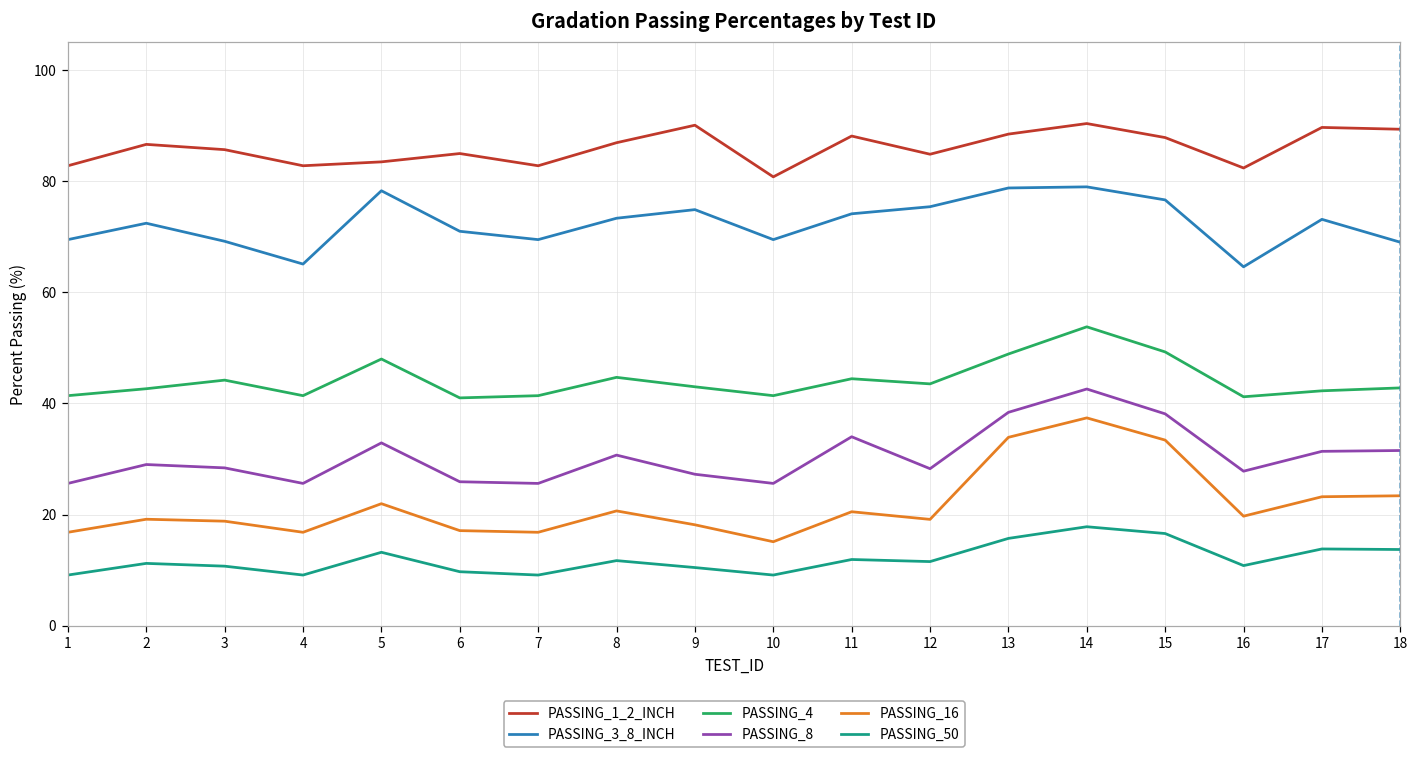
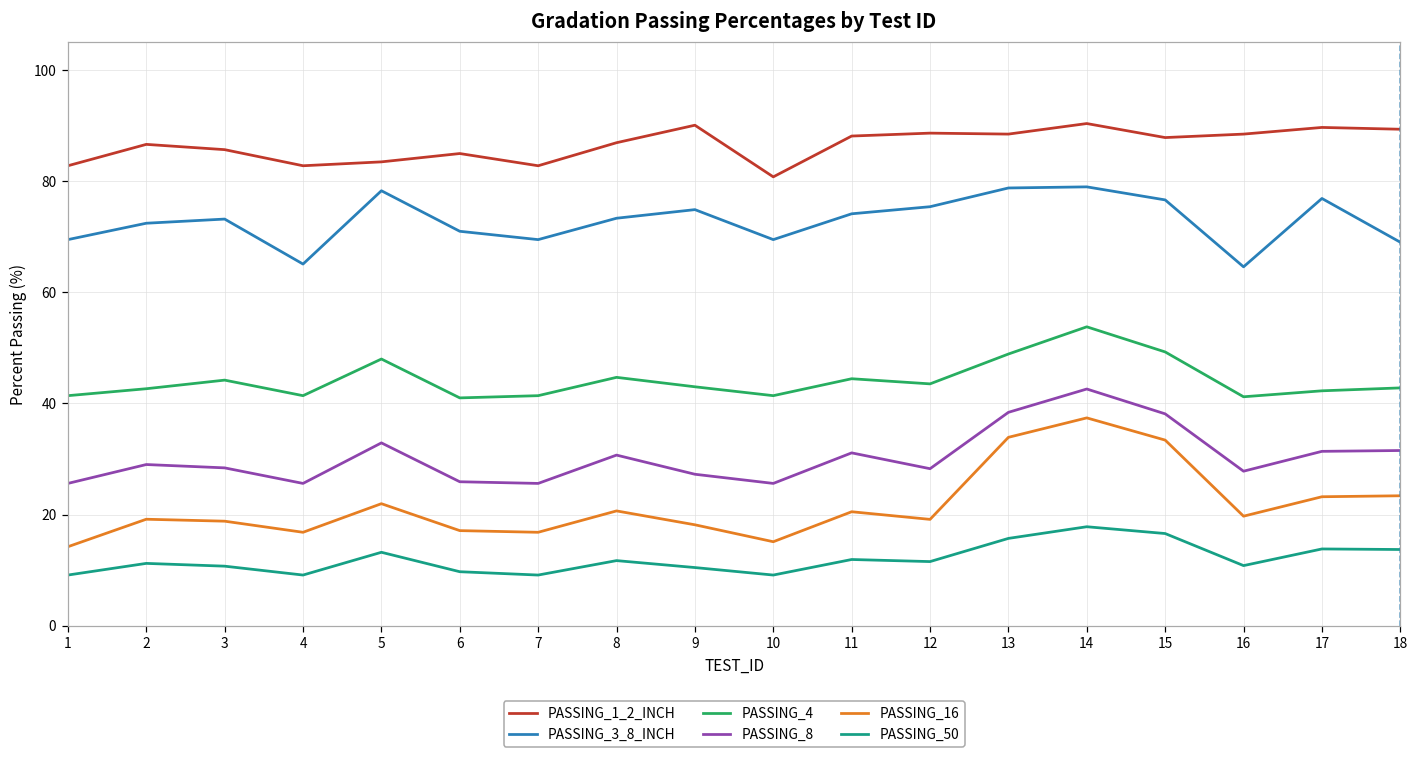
  {
    "PASSING_1_2_INCH": {
      "1": 83,
      "2": 87,
      "3": 86,
      "4": 83,
      "5": 84,
      "6": 85,
      "7": 83,
      "8": 87,
      "9": 90,
      "10": 81,
      "11": 88,
-     "12": 85,
+     "12": 89,
      "13": 89,
      "14": 90,
      "15": 88,
-     "16": 82,
+     "16": 89,
      "17": 90,
      "18": 89
    },
    "PASSING_3_8_INCH": {
      "1": 70,
      "2": 72,
-     "3": 69,
+     "3": 73,
      "4": 65,
      "5": 78,
      "6": 71,
      "7": 70,
      "8": 73,
      "9": 75,
      "10": 70,
      "11": 74,
      "12": 75,
      "13": 79,
      "14": 79,
      "15": 77,
      "16": 65,
-     "17": 73,
+     "17": 77,
      "18": 69
    },
    "PASSING_8": {
      "1": 26,
      "2": 29,
      "3": 28,
      "4": 26,
      "5": 33,
      "6": 26,
      "7": 26,
      "8": 31,
      "9": 27,
      "10": 26,
-     "11": 34,
+     "11": 31,
      "12": 28,
      "13": 38,
      "14": 43,
      "15": 38,
      "16": 28,
      "17": 31,
      "18": 32
    },
    "PASSING_16": {
-     "1": 17,
+     "1": 14,
      "2": 19,
      "3": 19,
      "4": 17,
      "5": 22,
      "6": 17,
      "7": 17,
      "8": 21,
      "9": 18,
      "10": 15,
      "11": 21,
      "12": 19,
      "13": 34,
      "14": 37,
      "15": 33,
      "16": 20,
      "17": 23,
      "18": 23
    }
  }
